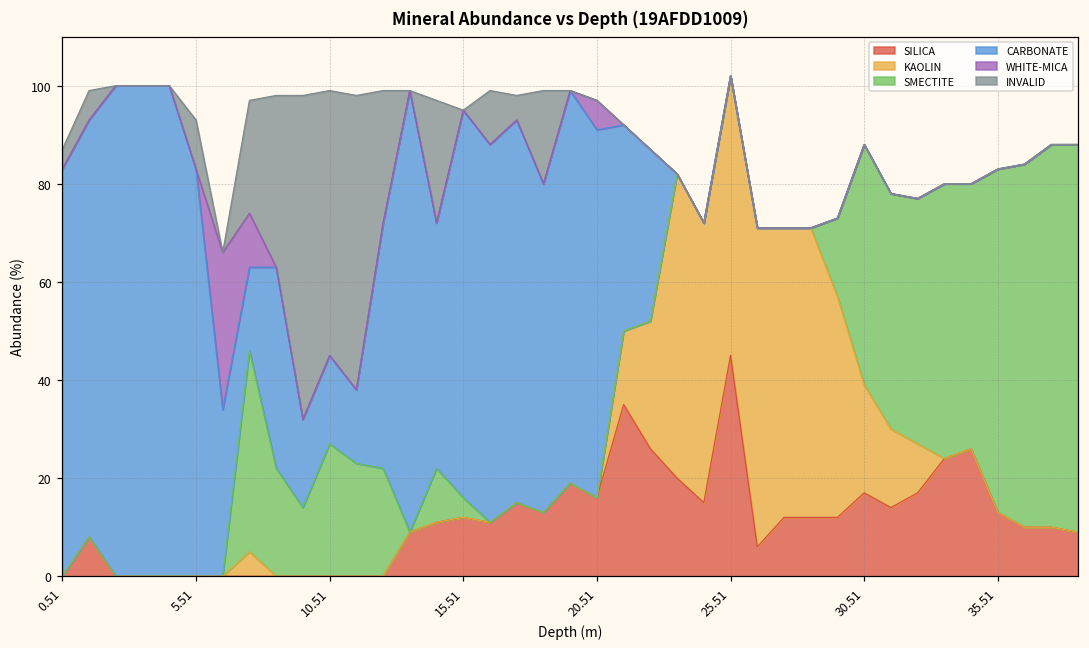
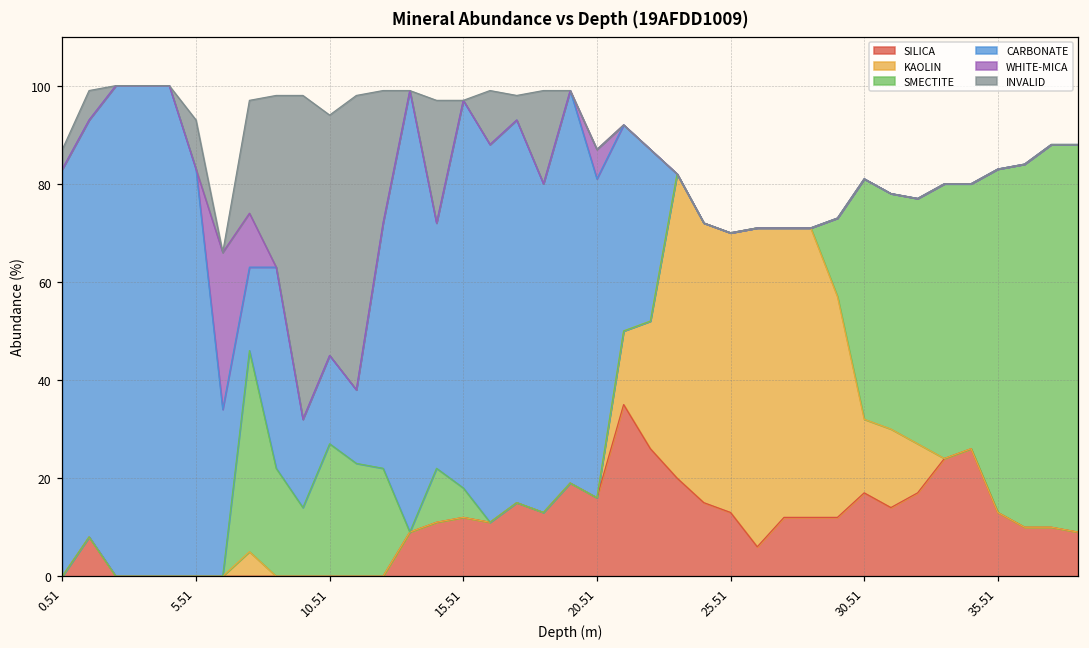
  {
    "SILICA": {
-     "25.51": 45,
+     "25.51": 13,
      "30.51": 17
    },
    "KAOLIN": {
-     "30.51": 22
+     "30.51": 15
    },
    "SMECTITE": {
      "10.51": 27,
-     "15.51": 4
+     "15.51": 6
    },
    "CARBONATE": {
-     "20.51": 75
+     "20.51": 65
    },
    "INVALID": {
      "0.51": 4,
      "5.51": 10,
-     "10.51": 54
+     "10.51": 49
    }
  }
